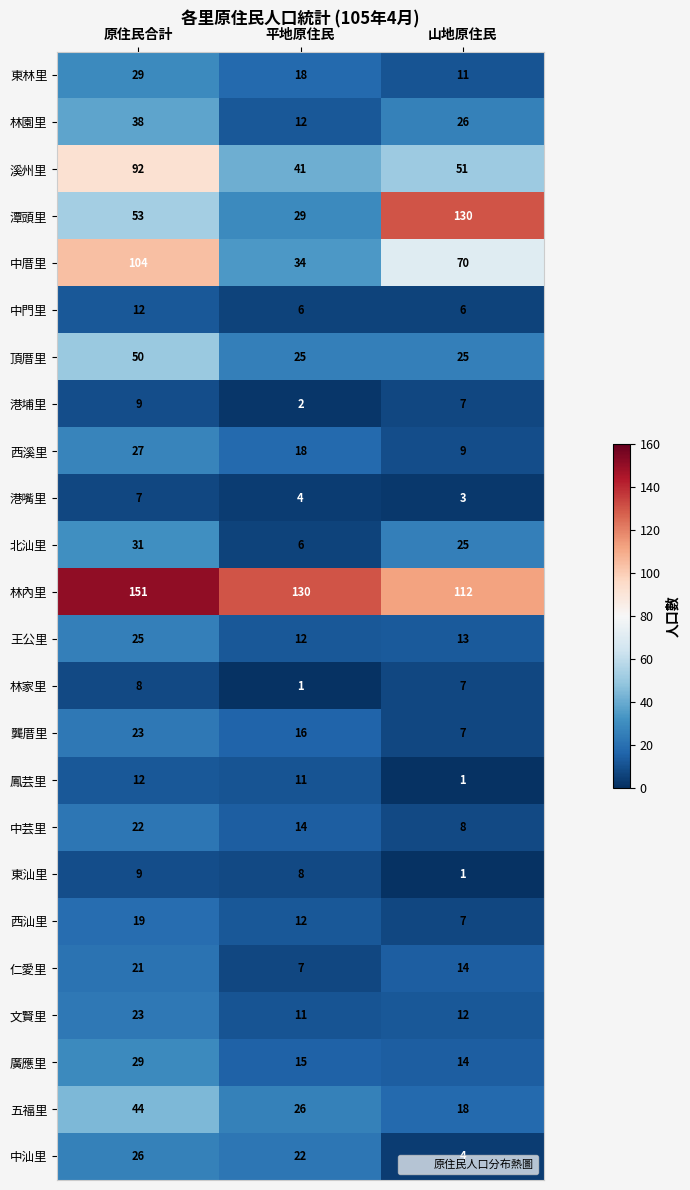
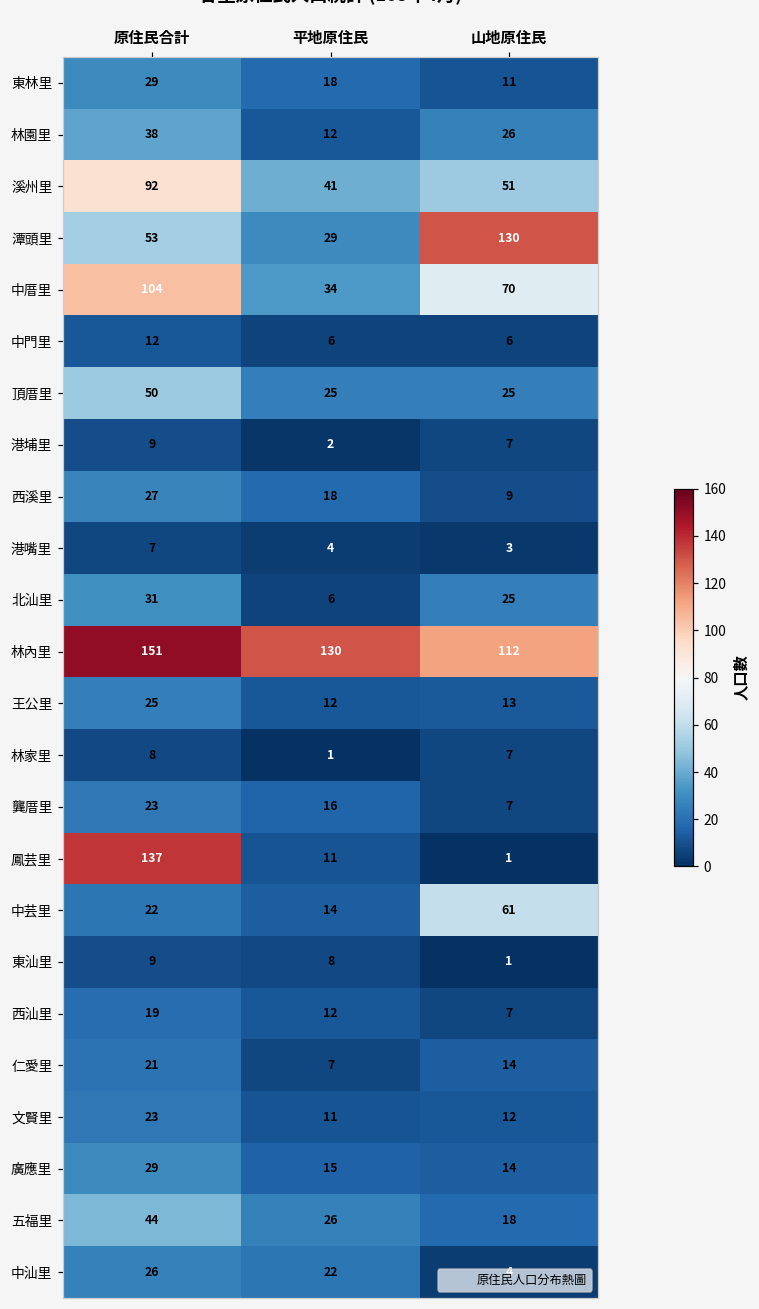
  {
    "東林里": {
      "原住民合計": 29,
      "平地原住民": 18,
      "山地原住民": 11
    },
    "林園里": {
      "原住民合計": 38,
      "平地原住民": 12,
      "山地原住民": 26
    },
    "溪州里": {
      "原住民合計": 92,
      "平地原住民": 41,
      "山地原住民": 51
    },
    "潭頭里": {
      "原住民合計": 53,
      "平地原住民": 29,
      "山地原住民": 130
    },
    "中厝里": {
      "原住民合計": 104,
      "平地原住民": 34,
      "山地原住民": 70
    },
    "中門里": {
      "原住民合計": 12,
      "平地原住民": 6,
      "山地原住民": 6
    },
    "頂厝里": {
      "原住民合計": 50,
      "平地原住民": 25,
      "山地原住民": 25
    },
    "港埔里": {
      "原住民合計": 9,
      "平地原住民": 2,
      "山地原住民": 7
    },
    "西溪里": {
      "原住民合計": 27,
      "平地原住民": 18,
      "山地原住民": 9
    },
    "港嘴里": {
      "原住民合計": 7,
      "平地原住民": 4,
      "山地原住民": 3
    },
    "北汕里": {
      "原住民合計": 31,
      "平地原住民": 6,
      "山地原住民": 25
    },
    "林內里": {
      "原住民合計": 151,
      "平地原住民": 130,
      "山地原住民": 112
    },
    "王公里": {
      "原住民合計": 25,
      "平地原住民": 12,
      "山地原住民": 13
    },
    "林家里": {
      "原住民合計": 8,
      "平地原住民": 1,
      "山地原住民": 7
    },
    "龔厝里": {
      "原住民合計": 23,
      "平地原住民": 16,
      "山地原住民": 7
    },
    "鳳芸里": {
-     "原住民合計": 12,
+     "原住民合計": 137,
      "平地原住民": 11,
      "山地原住民": 1
    },
    "中芸里": {
      "原住民合計": 22,
      "平地原住民": 14,
-     "山地原住民": 8
+     "山地原住民": 61
    },
    "東汕里": {
      "原住民合計": 9,
      "平地原住民": 8,
      "山地原住民": 1
    },
    "西汕里": {
      "原住民合計": 19,
      "平地原住民": 12,
      "山地原住民": 7
    },
    "仁愛里": {
      "原住民合計": 21,
      "平地原住民": 7,
      "山地原住民": 14
    },
    "文賢里": {
      "原住民合計": 23,
      "平地原住民": 11,
      "山地原住民": 12
    },
    "廣應里": {
      "原住民合計": 29,
      "平地原住民": 15,
      "山地原住民": 14
    },
    "五福里": {
      "原住民合計": 44,
      "平地原住民": 26,
      "山地原住民": 18
    },
    "中汕里": {
      "原住民合計": 26,
      "平地原住民": 22
    }
  }
